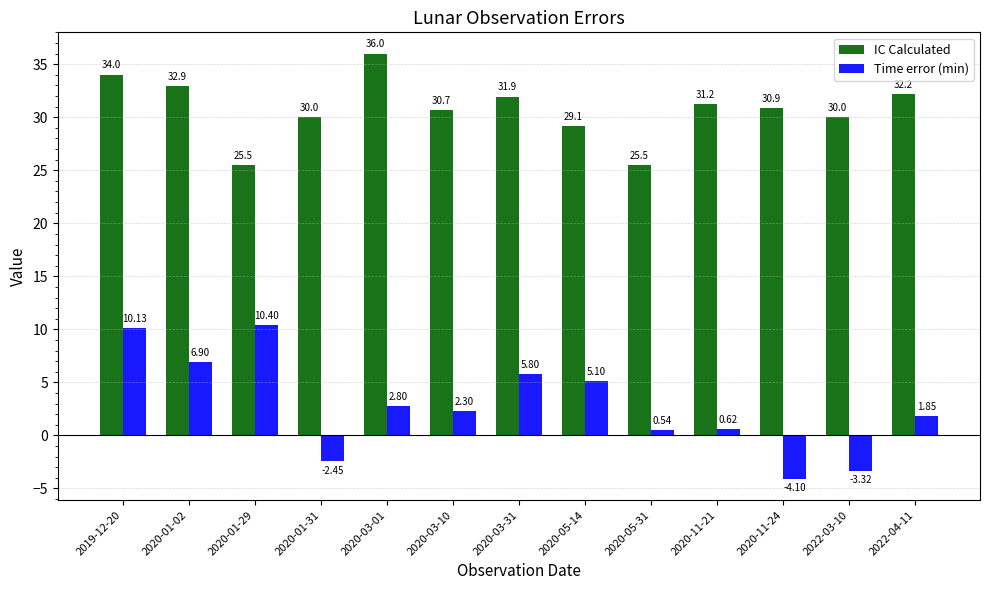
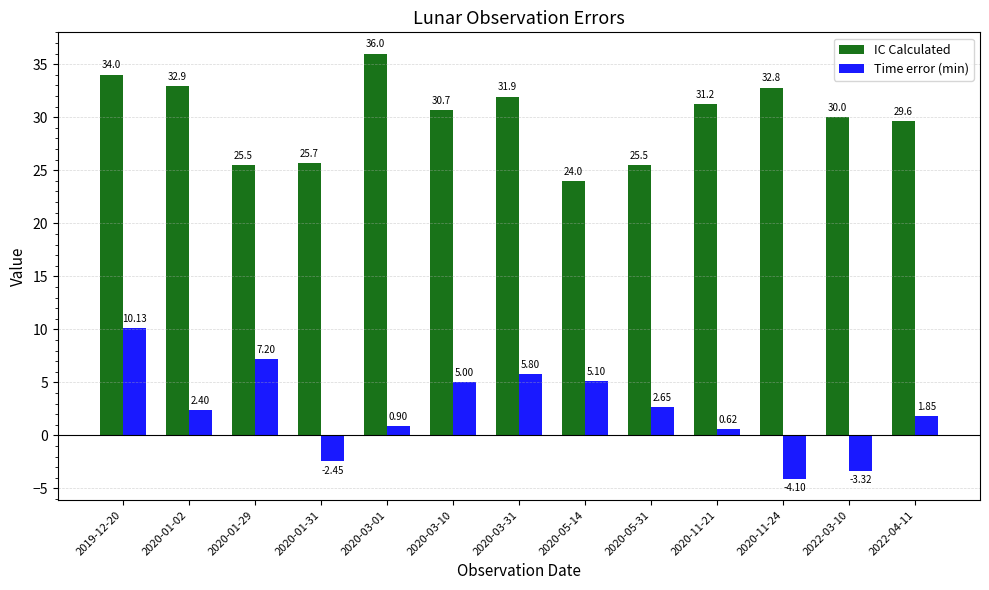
  {
    "IC Calculated": {
      "2019-12-20": 34.0,
      "2020-01-02": 32.9,
      "2020-01-29": 25.5,
-     "2020-01-31": 30.0,
+     "2020-01-31": 25.7,
      "2020-03-01": 36.0,
      "2020-03-10": 30.7,
      "2020-03-31": 31.9,
-     "2020-05-14": 29.1,
+     "2020-05-14": 24.0,
      "2020-05-31": 25.5,
      "2020-11-21": 31.2,
-     "2020-11-24": 30.9,
+     "2020-11-24": 32.8,
      "2022-03-10": 30.0,
-     "2022-04-11": 32.2
+     "2022-04-11": 29.6
    },
    "Time error (min)": {
      "2019-12-20": 10.13,
-     "2020-01-02": 6.90,
-     "2020-01-29": 10.40,
+     "2020-01-02": 2.40,
+     "2020-01-29": 7.20,
      "2020-01-31": -2.45,
-     "2020-03-01": 2.80,
-     "2020-03-10": 2.30,
+     "2020-03-01": 0.90,
+     "2020-03-10": 5.00,
      "2020-03-31": 5.80,
      "2020-05-14": 5.10,
-     "2020-05-31": 0.54,
+     "2020-05-31": 2.65,
      "2020-11-21": 0.62,
      "2020-11-24": -4.10,
      "2022-03-10": -3.32,
      "2022-04-11": 1.85
    }
  }
